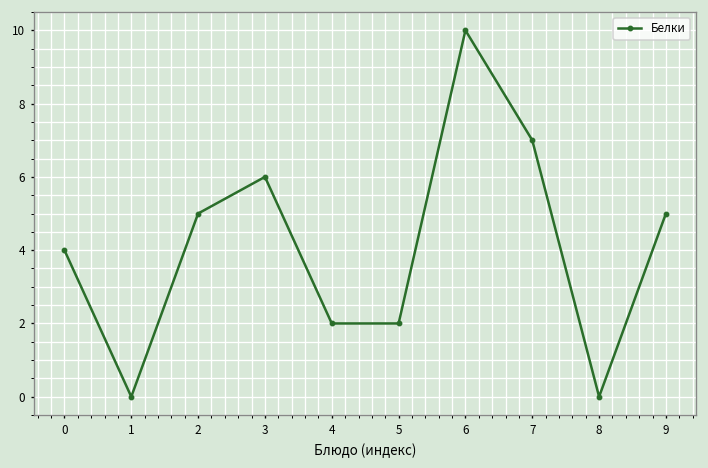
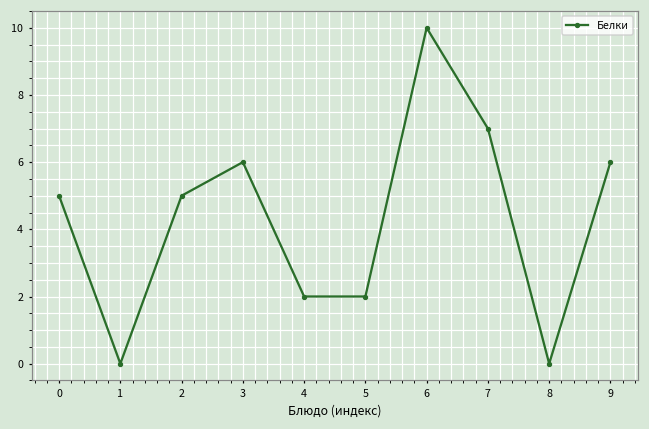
  {
-   "0": 4,
+   "0": 5,
    "1": 0,
    "2": 5,
    "3": 6,
    "4": 2,
    "5": 2,
    "6": 10,
    "7": 7,
    "8": 0,
-   "9": 5
+   "9": 6
  }
